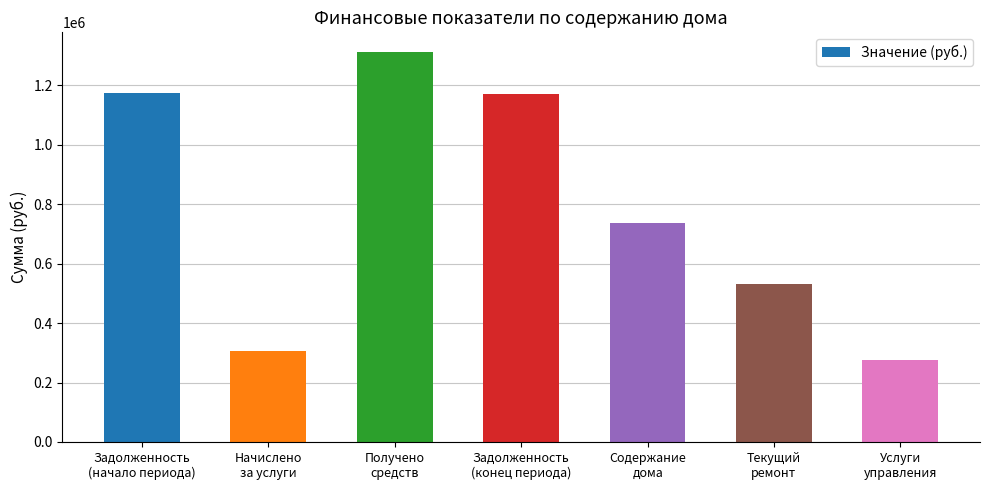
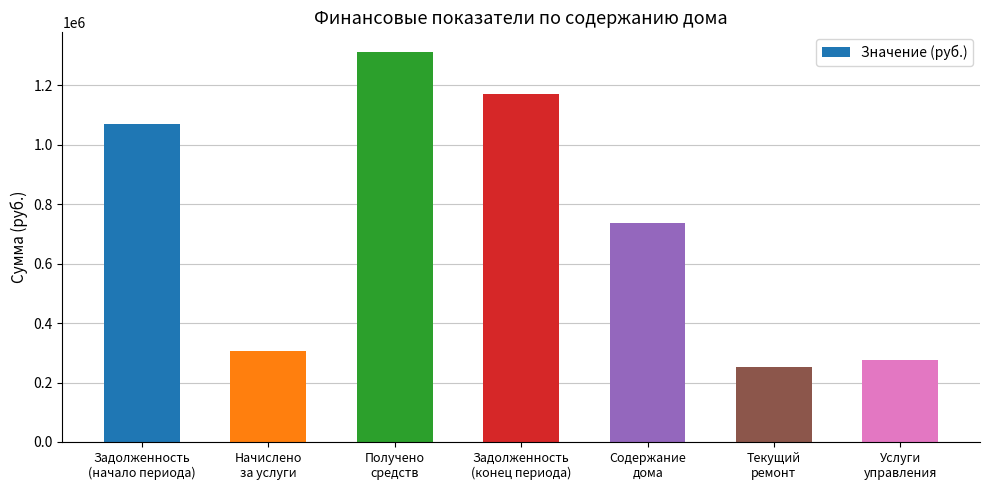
  {
-   "Задолженность (начало периода)": 1180000,
+   "Задолженность (начало периода)": 1070000,
    "Начислено за услуги": 310000,
    "Получено средств": 1310000,
    "Задолженность (конец периода)": 1170000,
    "Содержание дома": 740000,
-   "Текущий ремонт": 530000,
+   "Текущий ремонт": 250000,
    "Услуги управления": 280000
  }
